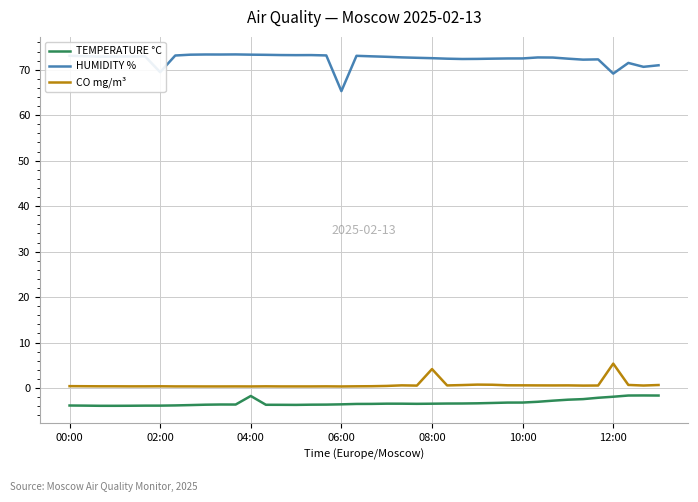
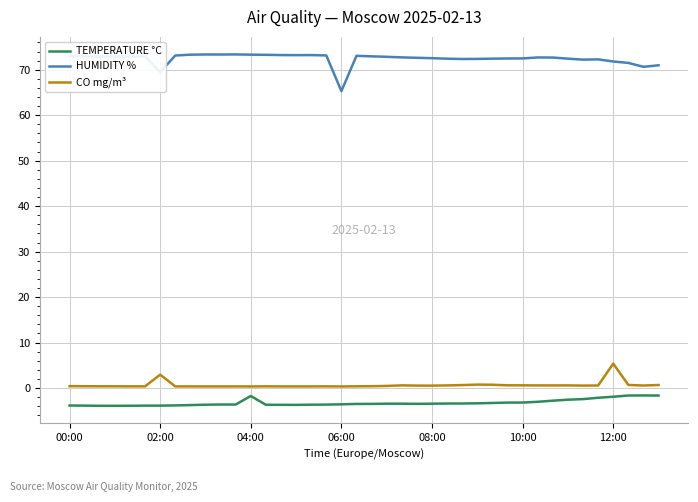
  {
    "TEMPERATURE °C": {
      "00:00": -4,
      "02:00": -4,
      "04:00": -2,
      "06:00": -4,
      "08:00": -3,
      "10:00": -3,
      "12:00": -2
    },
    "HUMIDITY %": {
      "04:00": 73,
      "06:00": 65,
      "08:00": 73,
      "10:00": 72,
-     "12:00": 69
+     "12:00": 72
    },
    "CO mg/m³": {
      "00:00": 0,
-     "02:00": 0,
+     "02:00": 3,
      "04:00": 0,
      "06:00": 0,
-     "08:00": 4,
+     "08:00": 1,
      "10:00": 1,
      "12:00": 5
    }
  }
